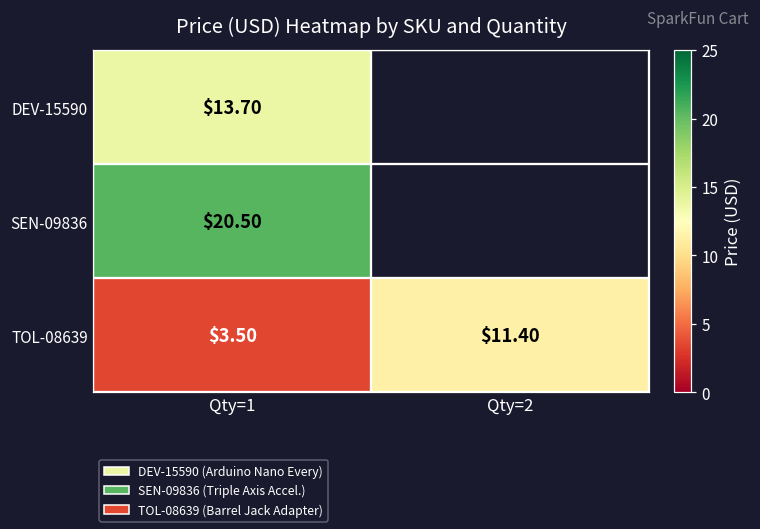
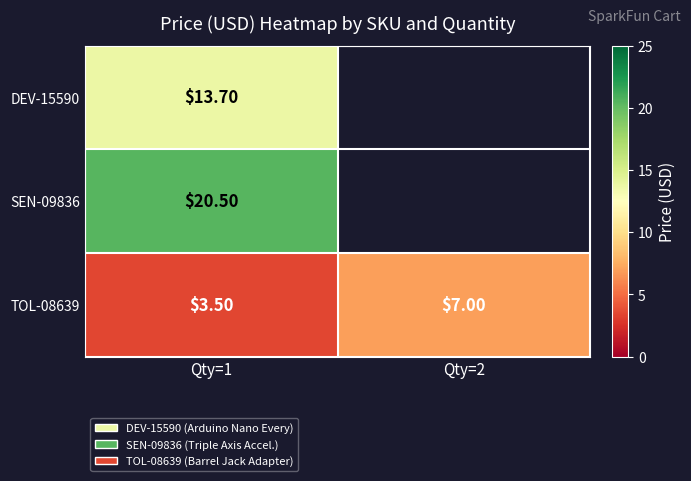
  {
    "DEV-15590": {
      "Qty=1": "$13.70"
    },
    "SEN-09836": {
      "Qty=1": "$20.50"
    },
    "TOL-08639": {
      "Qty=1": "$3.50",
-     "Qty=2": "$11.40"
+     "Qty=2": "$7.00"
    }
  }
